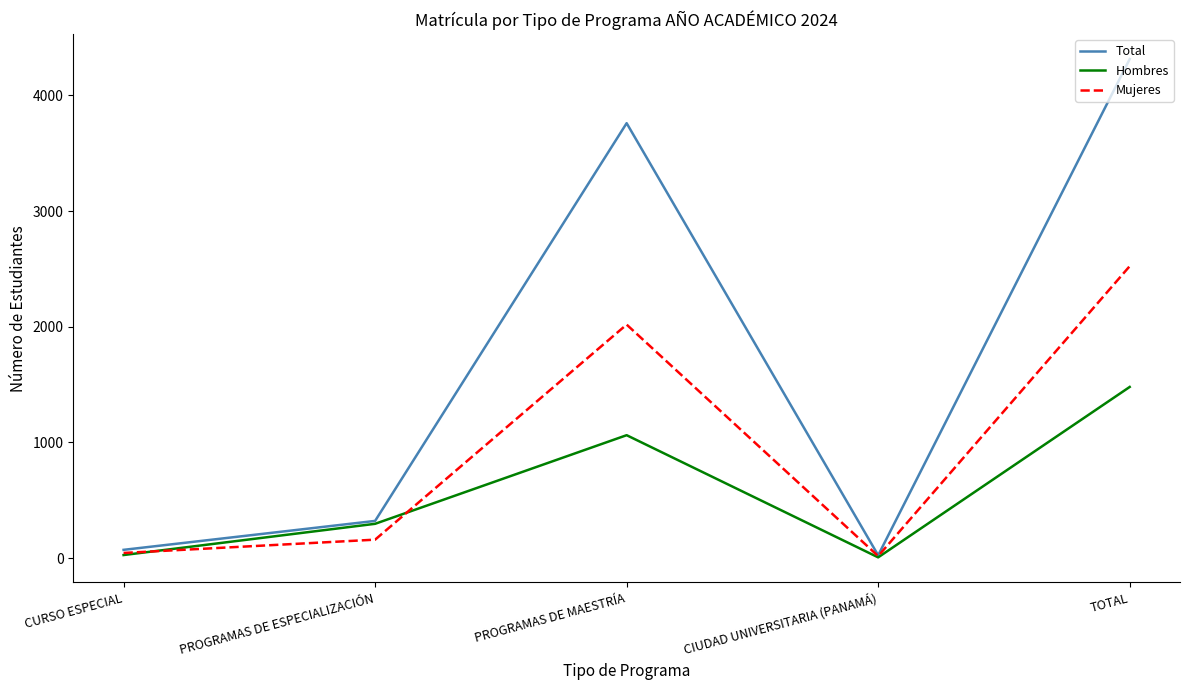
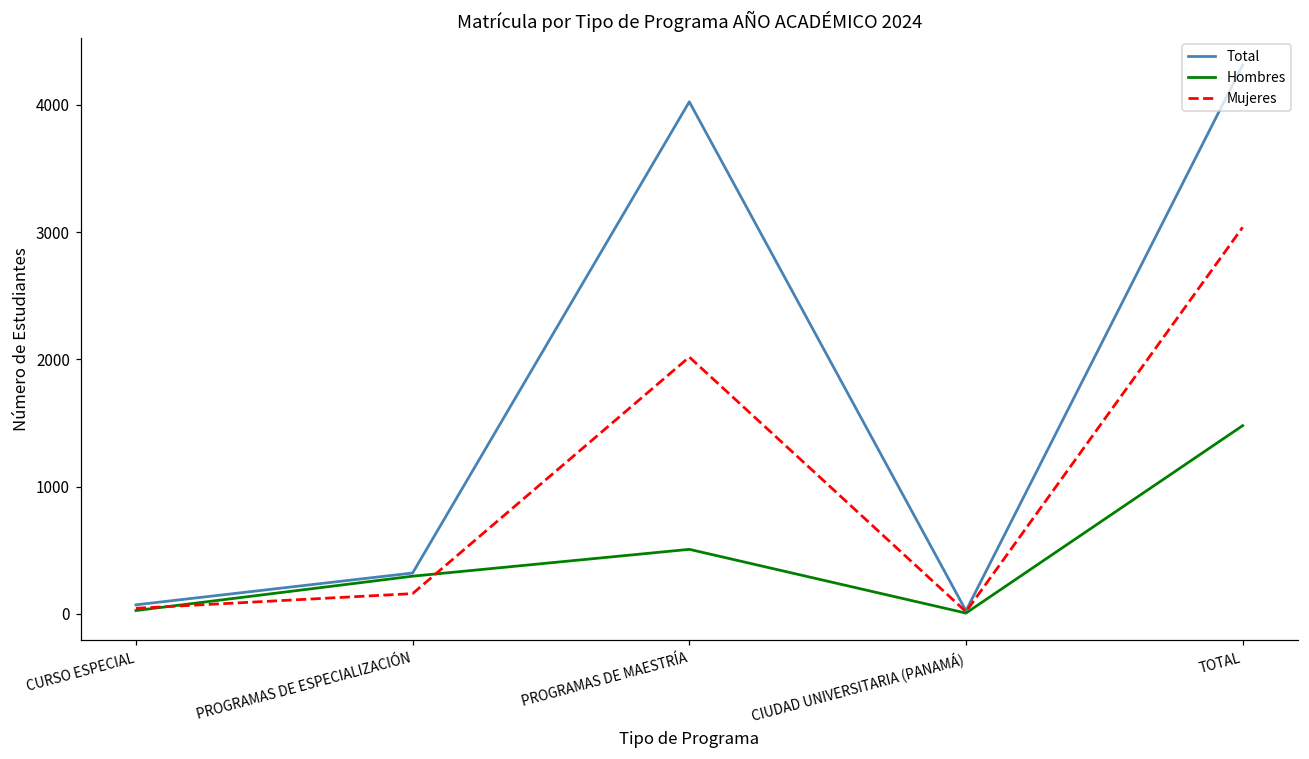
  {
    "Total": {
      "CURSO ESPECIAL": 70,
      "PROGRAMAS DE ESPECIALIZACIÓN": 320,
-     "PROGRAMAS DE MAESTRÍA": 3760
+     "PROGRAMAS DE MAESTRÍA": 4030
    },
    "Hombres": {
      "PROGRAMAS DE ESPECIALIZACIÓN": 300,
-     "PROGRAMAS DE MAESTRÍA": 1060,
+     "PROGRAMAS DE MAESTRÍA": 510,
      "TOTAL": 1480
    },
    "Mujeres": {
      "PROGRAMAS DE ESPECIALIZACIÓN": 160,
      "PROGRAMAS DE MAESTRÍA": 2020,
-     "TOTAL": 2520
+     "TOTAL": 3040
    }
  }
